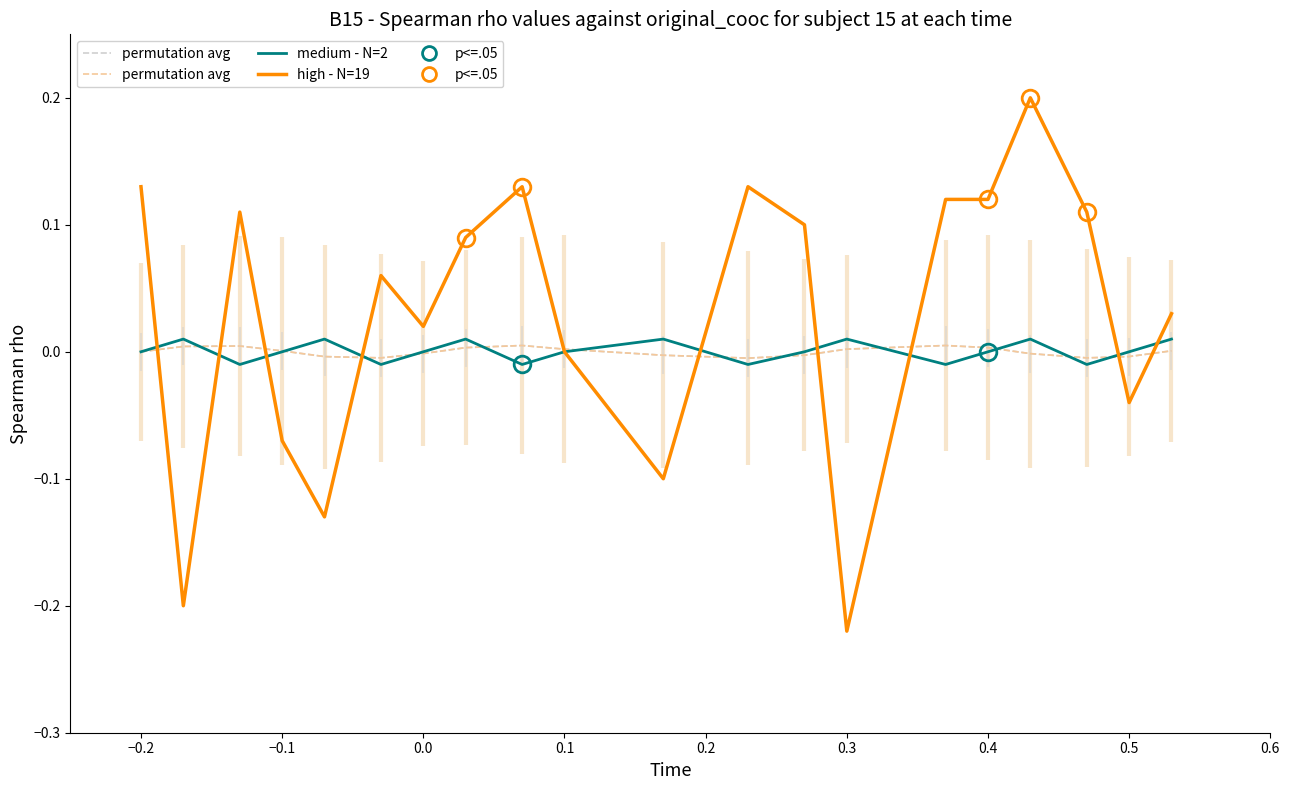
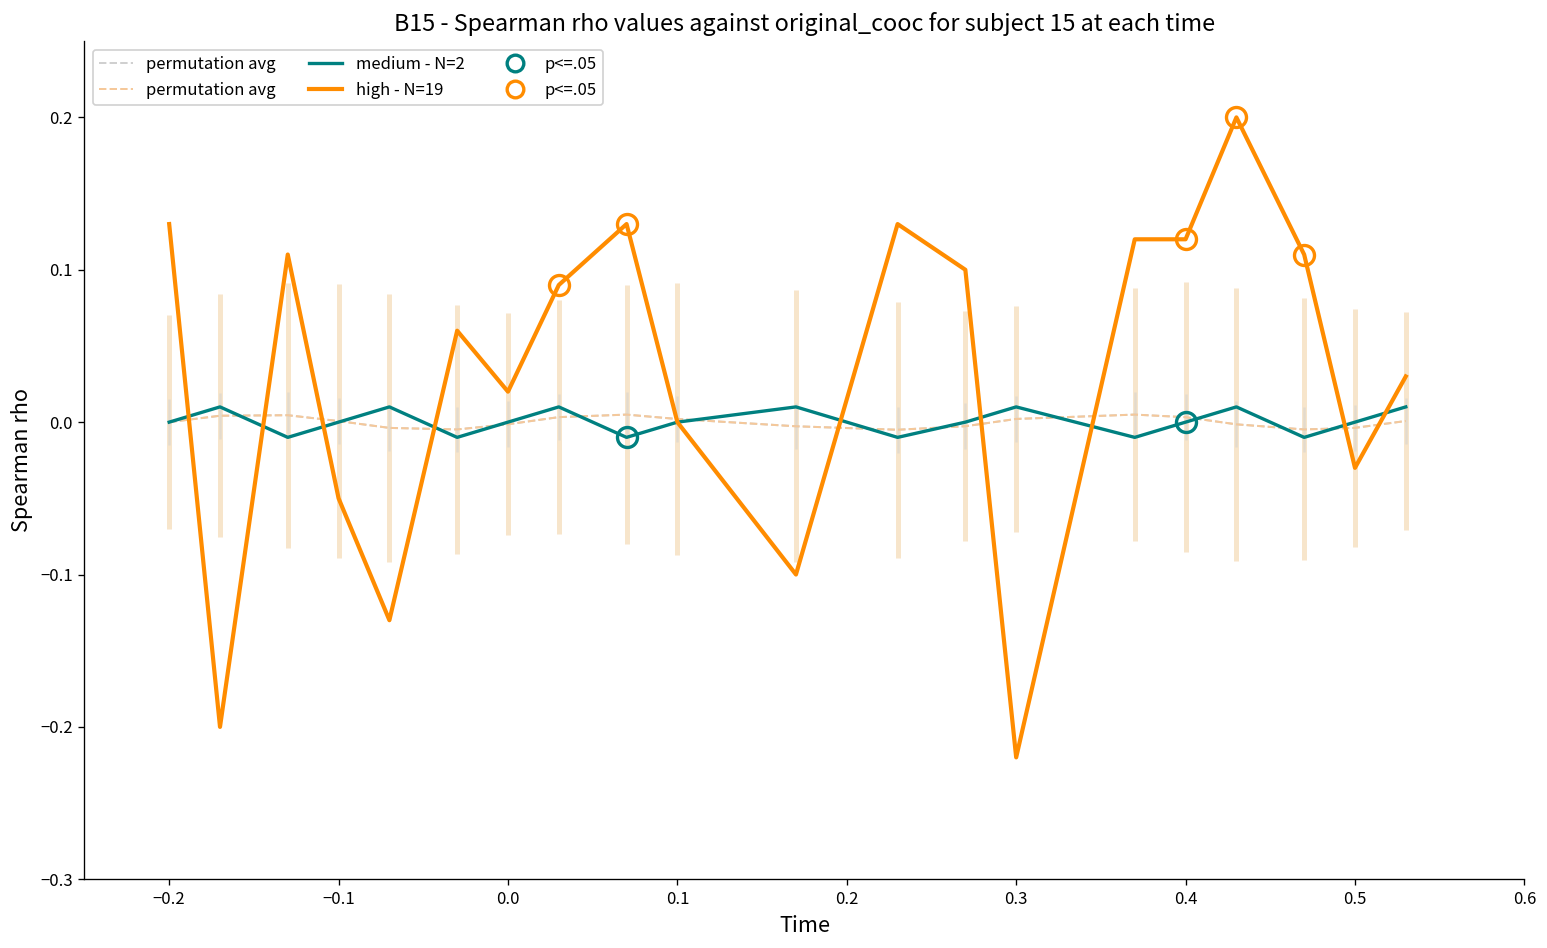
  {
    "permutation avg": {
      "0.1": 0.002,
      "0.3": 0.002,
      "0.4": 0.003,
      "0.5": -0.004
    },
    "medium - N=2": {
      "0.3": 0.01,
      "0.5": 0.00
    },
    "high - N=19": {
      "−0.2": 0.13,
-     "−0.1": -0.07,
+     "−0.1": -0.05,
      "0.0": 0.02,
      "0.3": -0.22,
-     "0.5": -0.04
+     "0.5": -0.03
    }
  }
